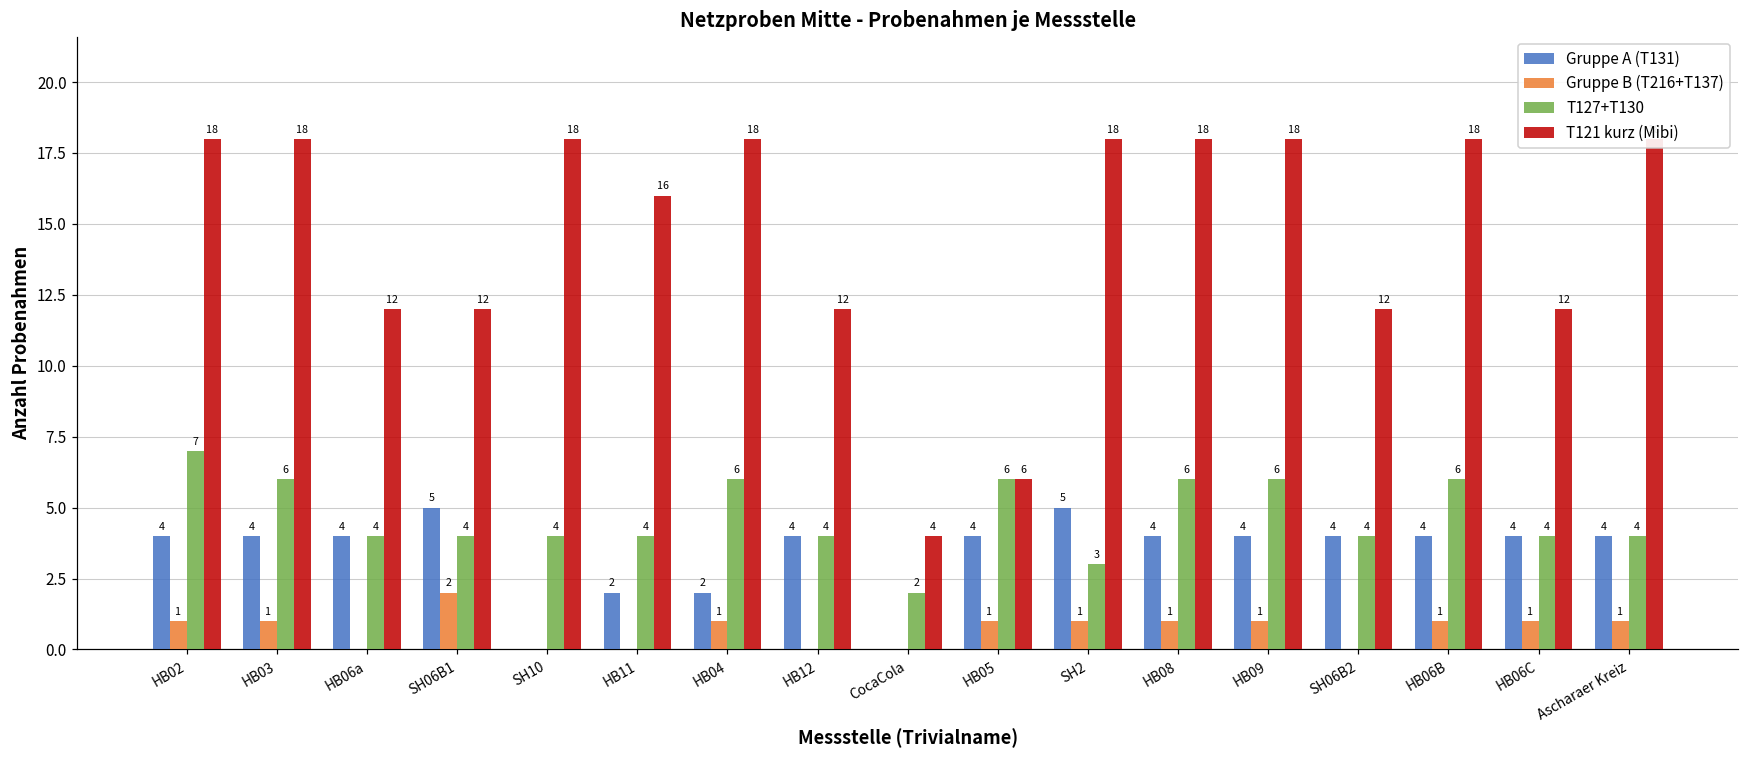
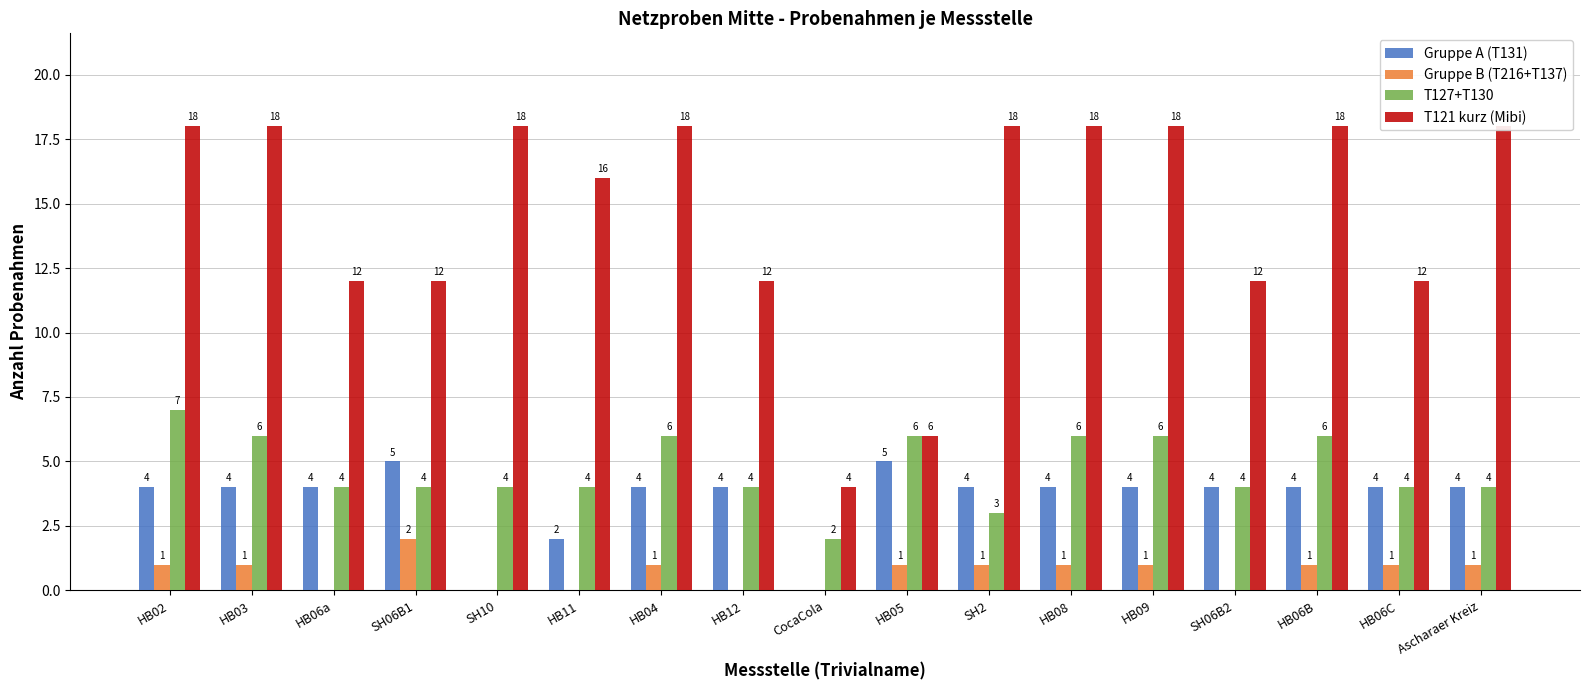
  {
    "Gruppe A (T131)": {
      "HB02": 4,
      "HB03": 4,
      "HB06a": 4,
      "SH06B1": 5,
      "HB11": 2,
-     "HB04": 2,
+     "HB04": 4,
      "HB12": 4,
-     "HB05": 4,
-     "SH2": 5,
+     "HB05": 5,
+     "SH2": 4,
      "HB08": 4,
      "HB09": 4,
      "SH06B2": 4,
      "HB06B": 4,
      "HB06C": 4,
      "Ascharaer Kreiz": 4
    },
    "Gruppe B (T216+T137)": {
      "HB02": 1,
      "HB03": 1,
      "SH06B1": 2,
      "HB04": 1,
      "HB05": 1,
      "SH2": 1,
      "HB08": 1,
      "HB09": 1,
      "HB06B": 1,
      "HB06C": 1,
      "Ascharaer Kreiz": 1
    },
    "T127+T130": {
      "HB02": 7,
      "HB03": 6,
      "HB06a": 4,
      "SH06B1": 4,
      "SH10": 4,
      "HB11": 4,
      "HB04": 6,
      "HB12": 4,
      "CocaCola": 2,
      "HB05": 6,
      "SH2": 3,
      "HB08": 6,
      "HB09": 6,
      "SH06B2": 4,
      "HB06B": 6,
      "HB06C": 4,
      "Ascharaer Kreiz": 4
    },
    "T121 kurz (Mibi)": {
      "HB02": 18,
      "HB03": 18,
      "HB06a": 12,
      "SH06B1": 12,
      "SH10": 18,
      "HB11": 16,
      "HB04": 18,
      "HB12": 12,
      "CocaCola": 4,
      "HB05": 6,
      "SH2": 18,
      "HB08": 18,
      "HB09": 18,
      "SH06B2": 12,
      "HB06B": 18,
      "HB06C": 12
    }
  }
